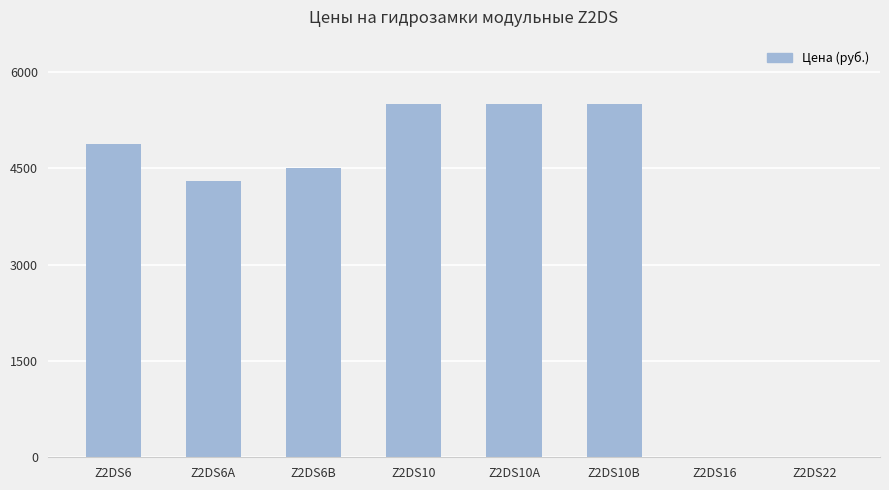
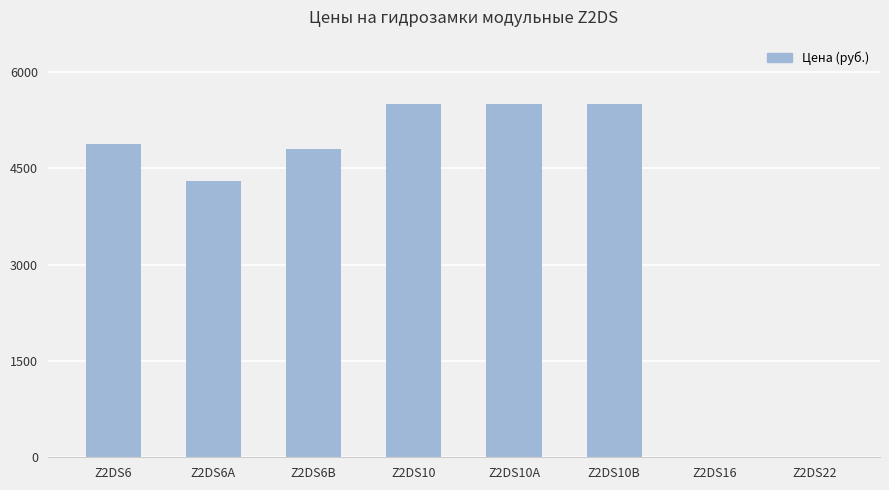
  {
    "Z2DS6": 4900,
    "Z2DS6A": 4300,
-   "Z2DS6B": 4500,
+   "Z2DS6B": 4800,
    "Z2DS10": 5500,
    "Z2DS10A": 5500,
    "Z2DS10B": 5500,
    "Z2DS16": 0,
    "Z2DS22": 0
  }
